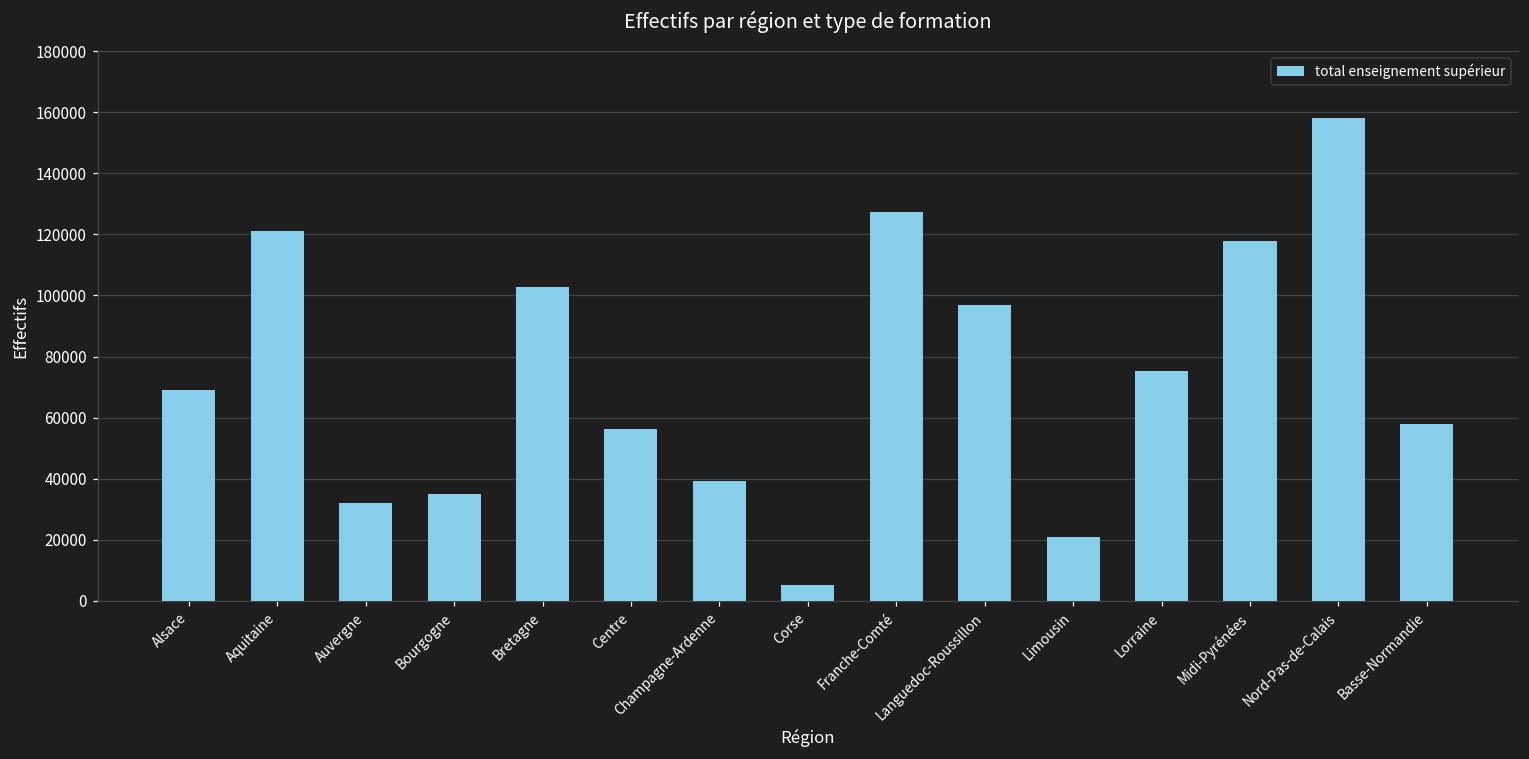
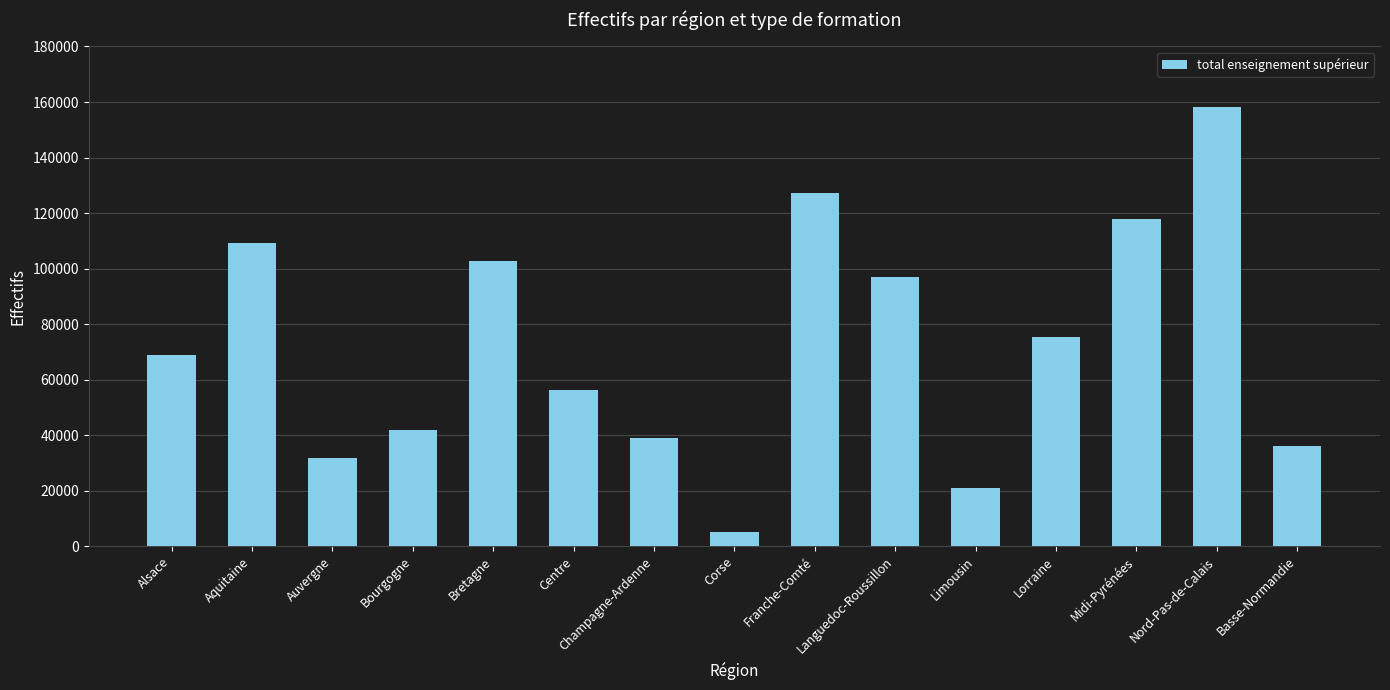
  {
    "Alsace": 69000,
-   "Aquitaine": 121000,
+   "Aquitaine": 109000,
    "Auvergne": 32000,
-   "Bourgogne": 35000,
+   "Bourgogne": 42000,
    "Bretagne": 103000,
    "Centre": 56000,
    "Champagne-Ardenne": 39000,
    "Corse": 5000,
    "Franche-Comté": 127000,
    "Languedoc-Roussillon": 97000,
    "Limousin": 21000,
    "Lorraine": 75000,
    "Midi-Pyrénées": 118000,
    "Nord-Pas-de-Calais": 158000,
-   "Basse-Normandie": 58000
+   "Basse-Normandie": 36000
  }
